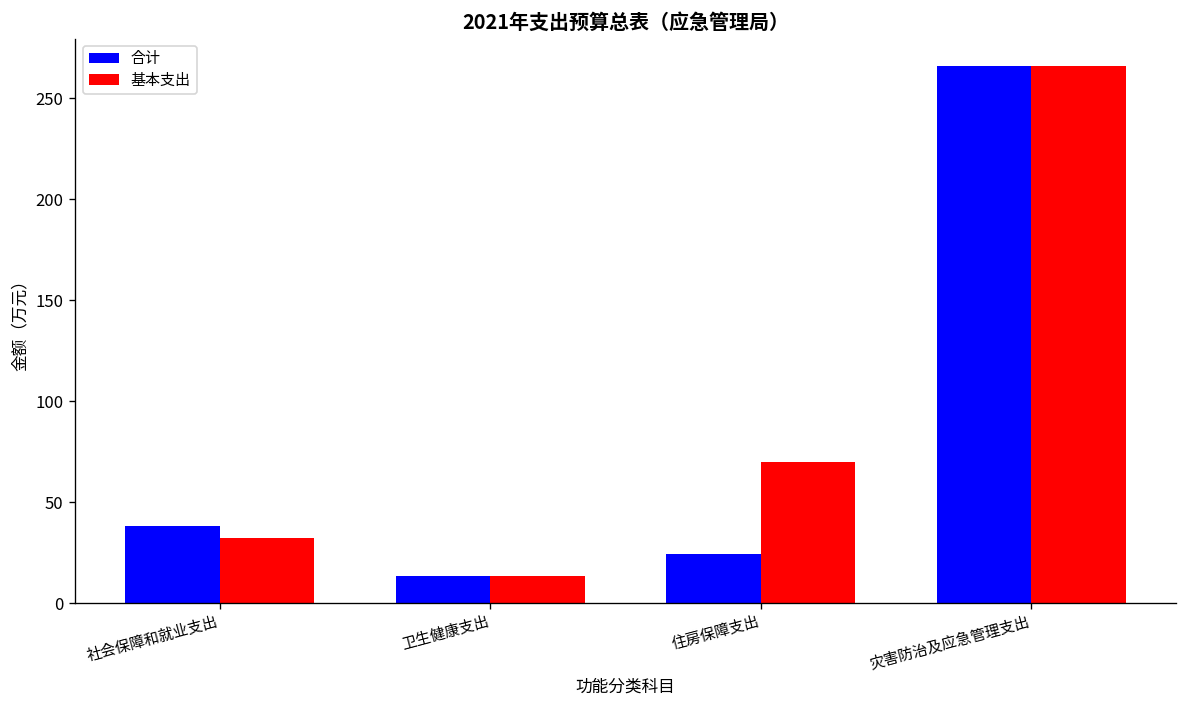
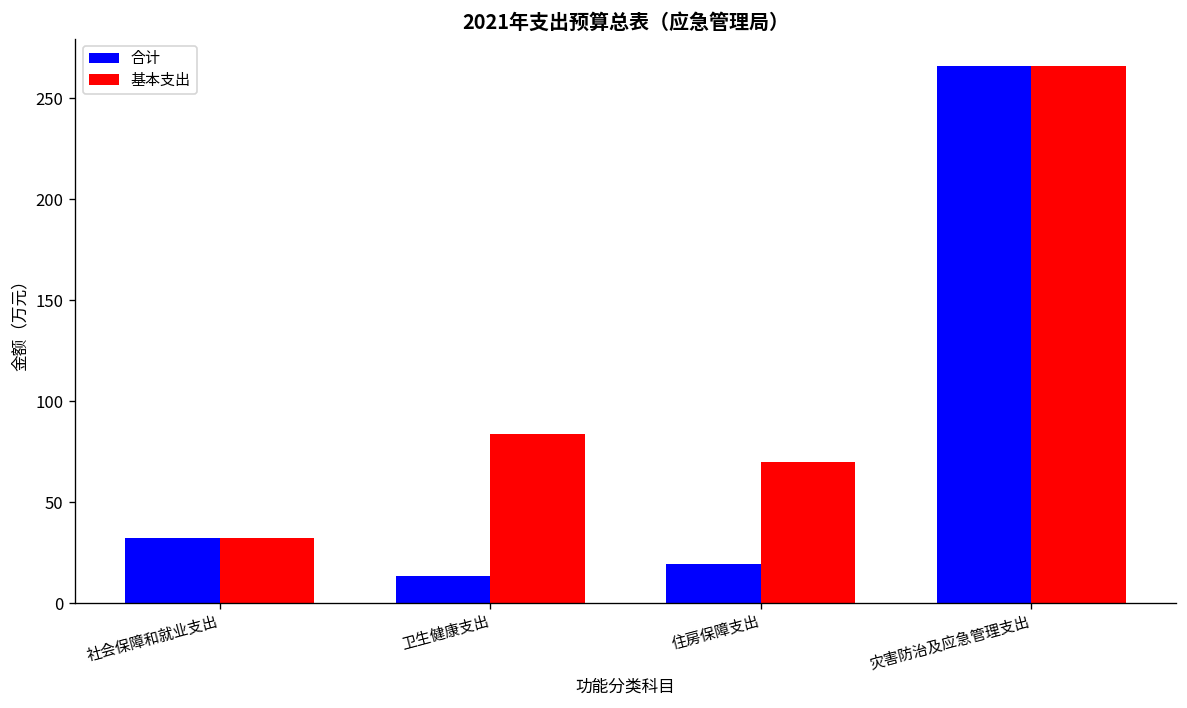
  {
    "合计": {
-     "社会保障和就业支出": 38,
+     "社会保障和就业支出": 32,
      "卫生健康支出": 13,
-     "住房保障支出": 24,
+     "住房保障支出": 19,
      "灾害防治及应急管理支出": 266
    },
    "基本支出": {
      "社会保障和就业支出": 32,
-     "卫生健康支出": 13,
+     "卫生健康支出": 84,
      "住房保障支出": 70,
      "灾害防治及应急管理支出": 266
    }
  }
